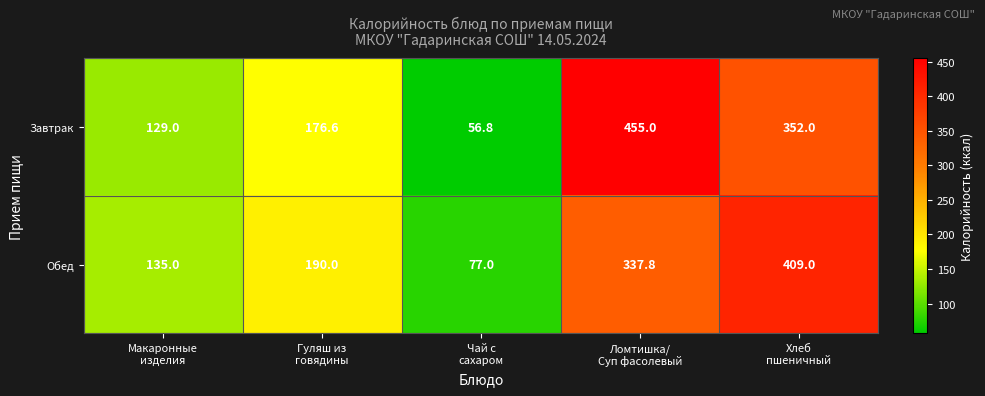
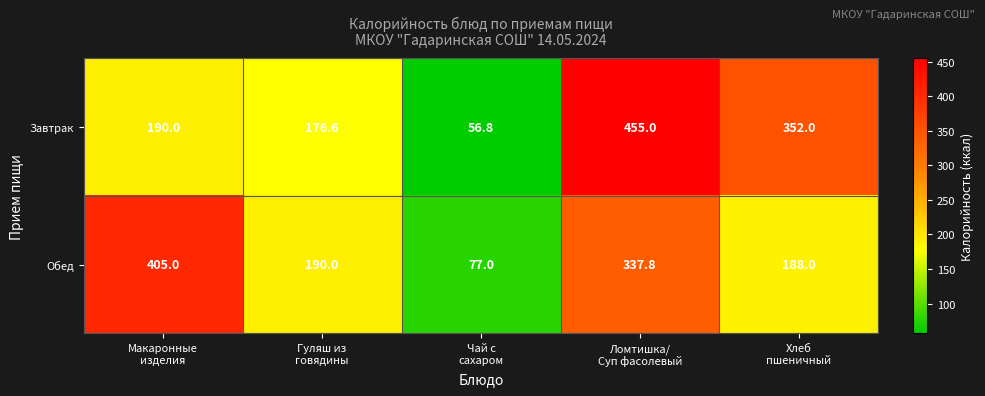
  {
    "Завтрак": {
-     "Макаронные изделия": 129.0,
+     "Макаронные изделия": 190.0,
      "Гуляш из говядины": 176.6,
      "Чай с сахаром": 56.8,
      "Ломтишка/ Суп фасолевый": 455.0,
      "Хлеб пшеничный": 352.0
    },
    "Обед": {
-     "Макаронные изделия": 135.0,
+     "Макаронные изделия": 405.0,
      "Гуляш из говядины": 190.0,
      "Чай с сахаром": 77.0,
      "Ломтишка/ Суп фасолевый": 337.8,
-     "Хлеб пшеничный": 409.0
+     "Хлеб пшеничный": 188.0
    }
  }
